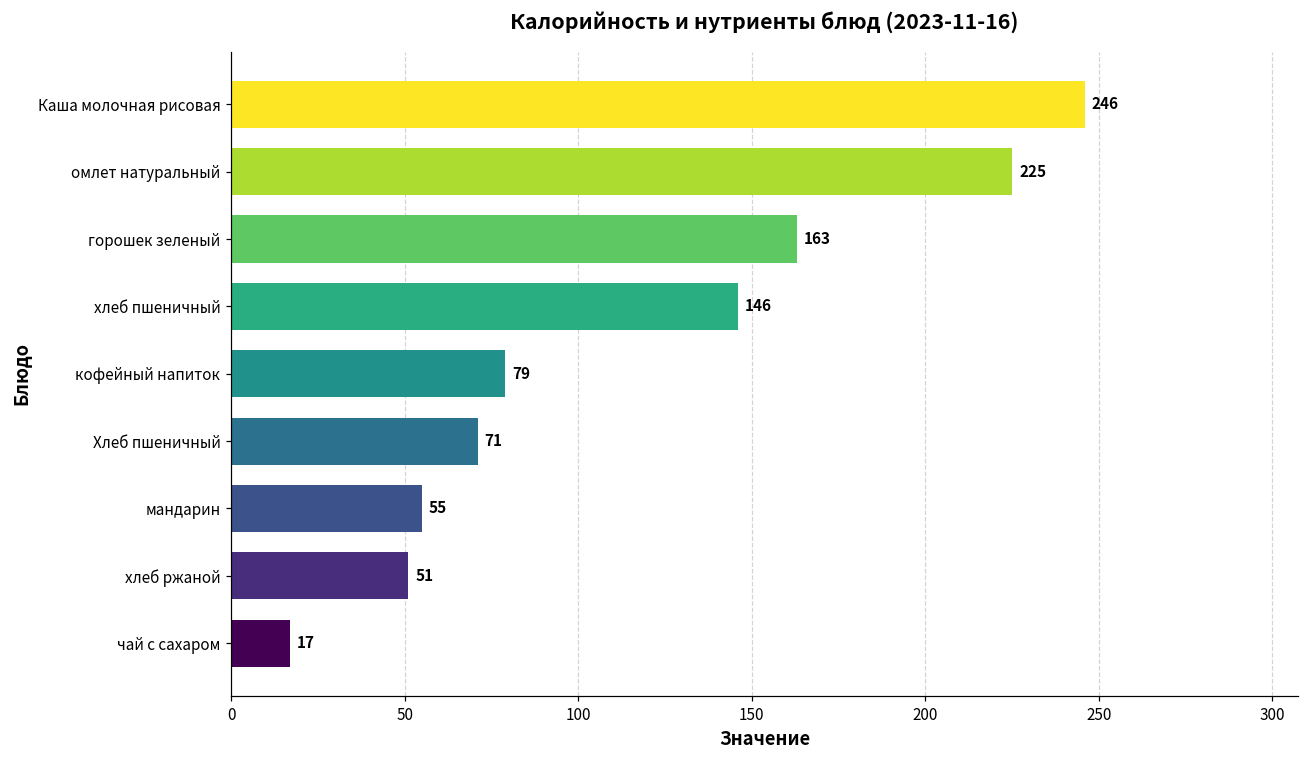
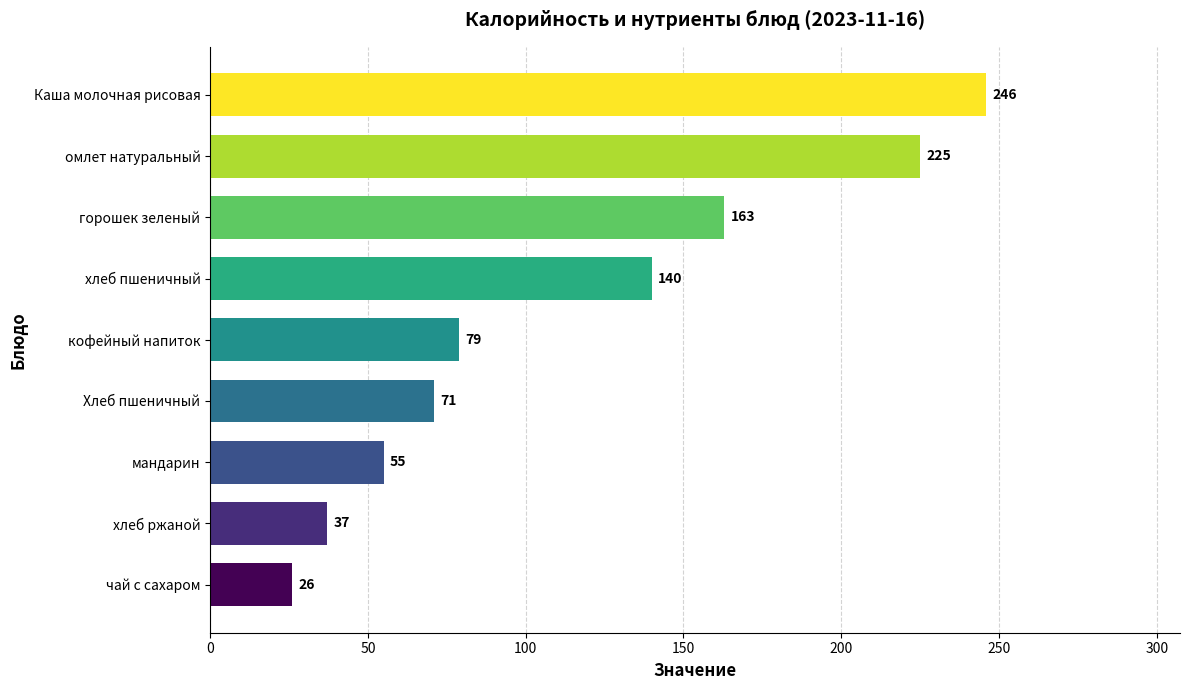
  {
    "Каша молочная рисовая": 246,
    "омлет натуральный": 225,
    "горошек зеленый": 163,
-   "хлеб пшеничный": 146,
+   "хлеб пшеничный": 140,
    "кофейный напиток": 79,
    "Хлеб пшеничный": 71,
    "мандарин": 55,
-   "хлеб ржаной": 51,
-   "чай с сахаром": 17
+   "хлеб ржаной": 37,
+   "чай с сахаром": 26
  }
